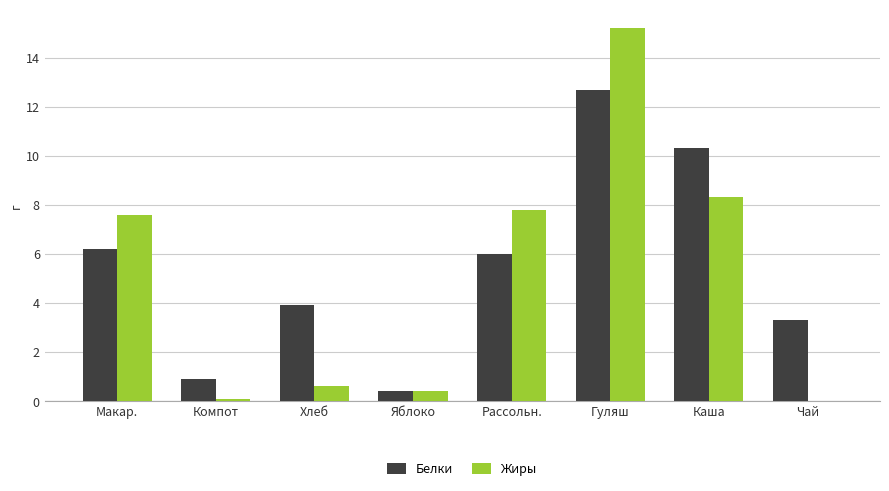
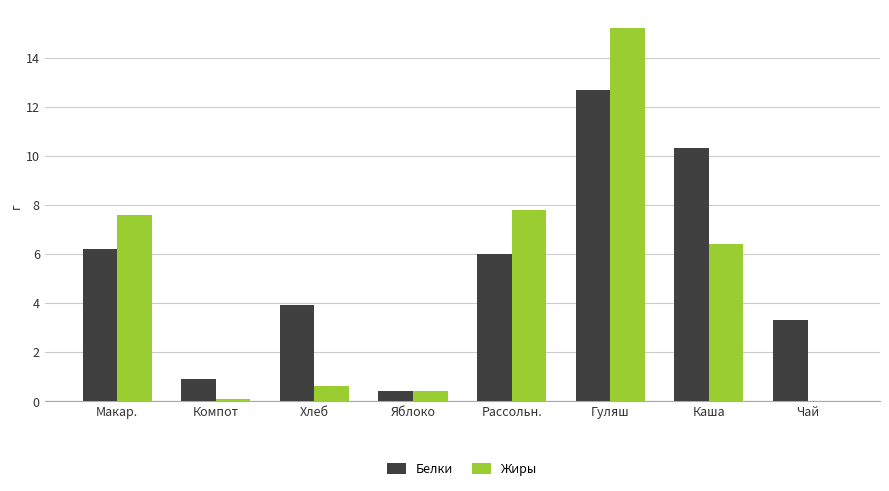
  {
    "Белки": {
      "Макар.": 6.2,
      "Компот": 0.9,
      "Хлеб": 3.9,
      "Яблоко": 0.4,
      "Рассольн.": 6.0,
      "Гуляш": 12.7,
      "Каша": 10.3,
      "Чай": 3.3
    },
    "Жиры": {
      "Макар.": 7.6,
      "Хлеб": 0.6,
      "Яблоко": 0.4,
      "Рассольн.": 7.8,
      "Гуляш": 15.2,
-     "Каша": 8.3,
+     "Каша": 6.4,
      "Чай": 0.0
    }
  }
